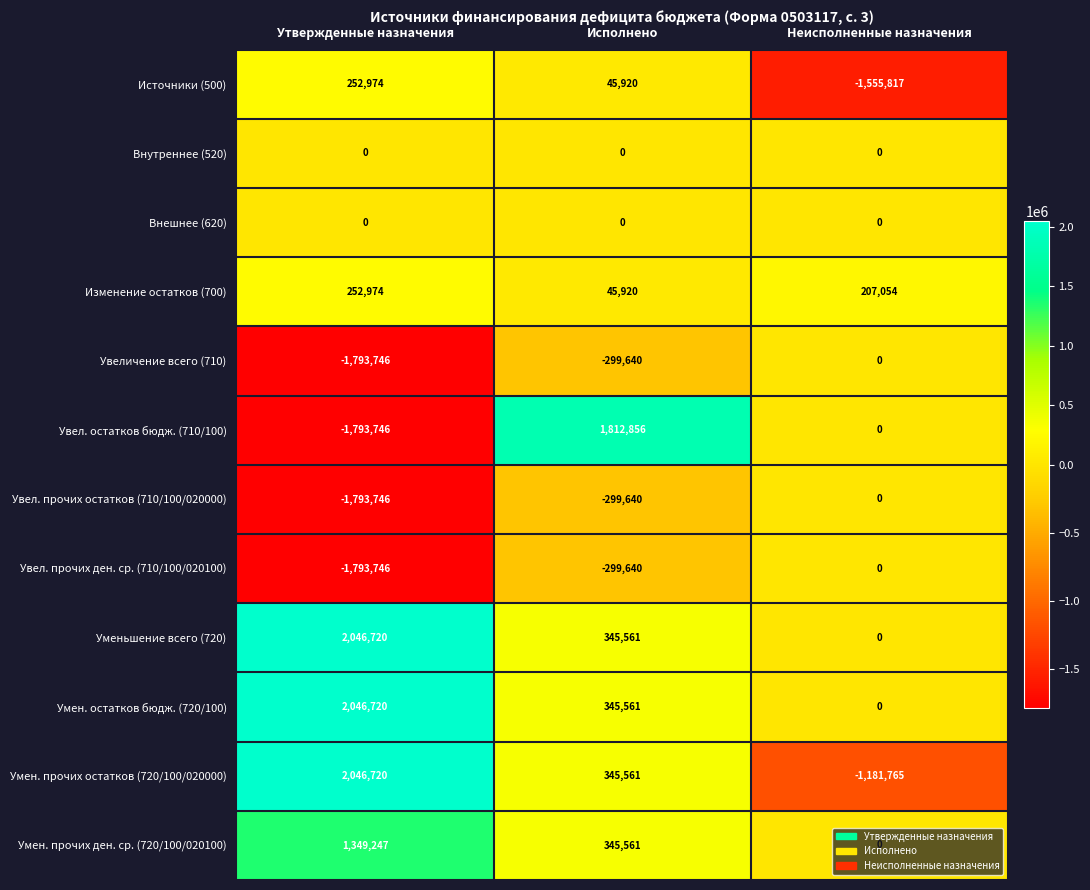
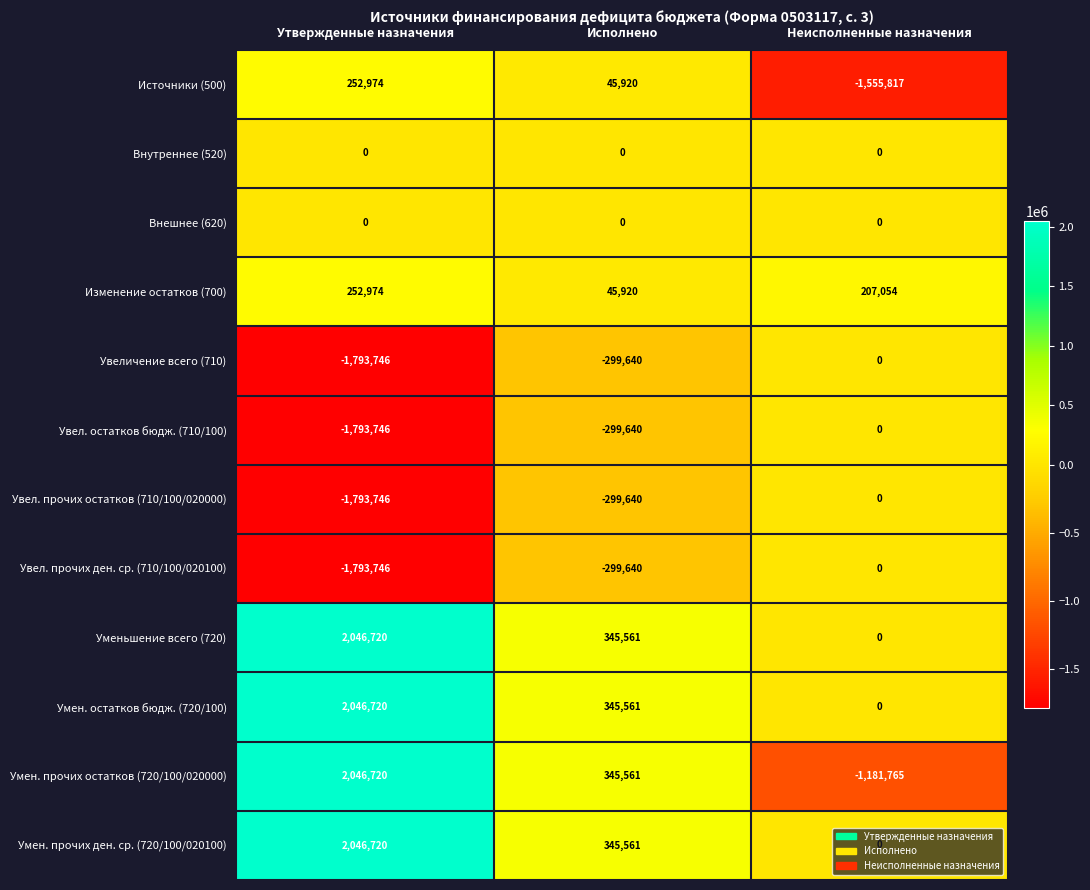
  {
    "Источники (500)": {
      "Утвержденные назначения": "252,974",
      "Исполнено": "45,920",
      "Неисполненные назначения": "-1,555,817"
    },
    "Внутреннее (520)": {
      "Утвержденные назначения": "0",
      "Исполнено": "0",
      "Неисполненные назначения": "0"
    },
    "Внешнее (620)": {
      "Утвержденные назначения": "0",
      "Исполнено": "0",
      "Неисполненные назначения": "0"
    },
    "Изменение остатков (700)": {
      "Утвержденные назначения": "252,974",
      "Исполнено": "45,920",
      "Неисполненные назначения": "207,054"
    },
    "Увеличение всего (710)": {
      "Утвержденные назначения": "-1,793,746",
      "Исполнено": "-299,640",
      "Неисполненные назначения": "0"
    },
    "Увел. остатков бюдж. (710/100)": {
      "Утвержденные назначения": "-1,793,746",
-     "Исполнено": "1,812,856",
+     "Исполнено": "-299,640",
      "Неисполненные назначения": "0"
    },
    "Увел. прочих остатков (710/100/020000)": {
      "Утвержденные назначения": "-1,793,746",
      "Исполнено": "-299,640",
      "Неисполненные назначения": "0"
    },
    "Увел. прочих ден. ср. (710/100/020100)": {
      "Утвержденные назначения": "-1,793,746",
      "Исполнено": "-299,640",
      "Неисполненные назначения": "0"
    },
    "Уменьшение всего (720)": {
      "Утвержденные назначения": "2,046,720",
      "Исполнено": "345,561",
      "Неисполненные назначения": "0"
    },
    "Умен. остатков бюдж. (720/100)": {
      "Утвержденные назначения": "2,046,720",
      "Исполнено": "345,561",
      "Неисполненные назначения": "0"
    },
    "Умен. прочих остатков (720/100/020000)": {
      "Утвержденные назначения": "2,046,720",
      "Исполнено": "345,561",
      "Неисполненные назначения": "-1,181,765"
    },
    "Умен. прочих ден. ср. (720/100/020100)": {
-     "Утвержденные назначения": "1,349,247",
+     "Утвержденные назначения": "2,046,720",
      "Исполнено": "345,561"
    }
  }
